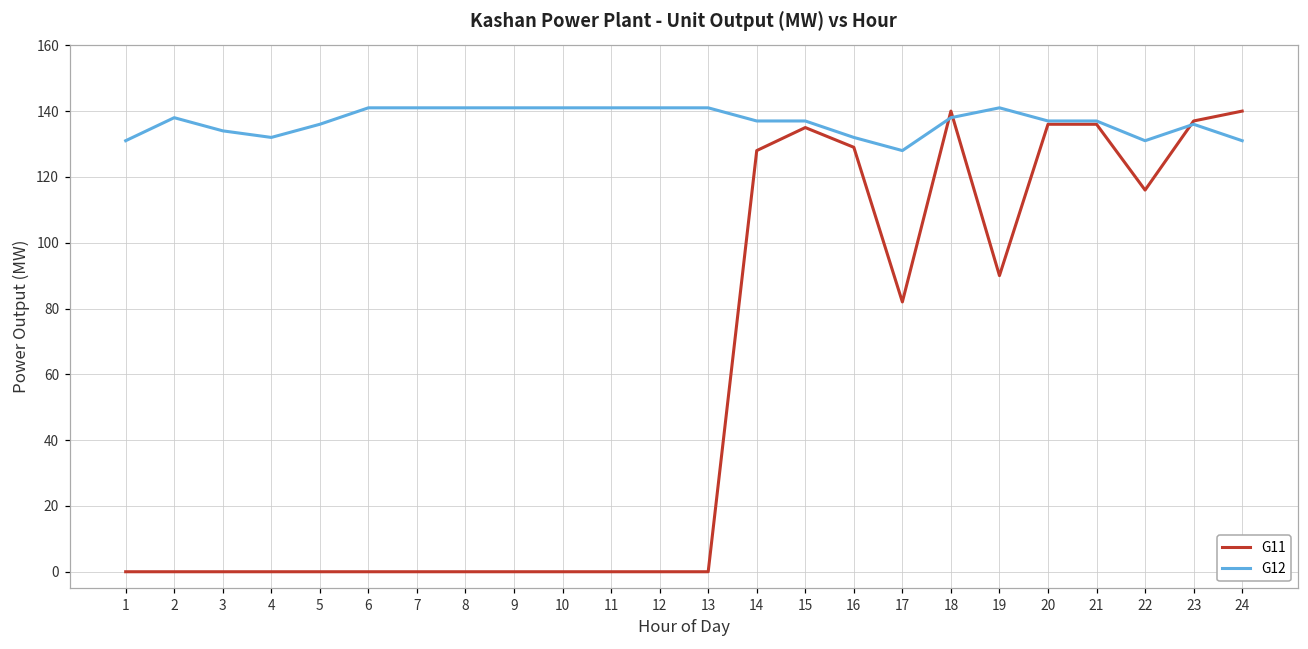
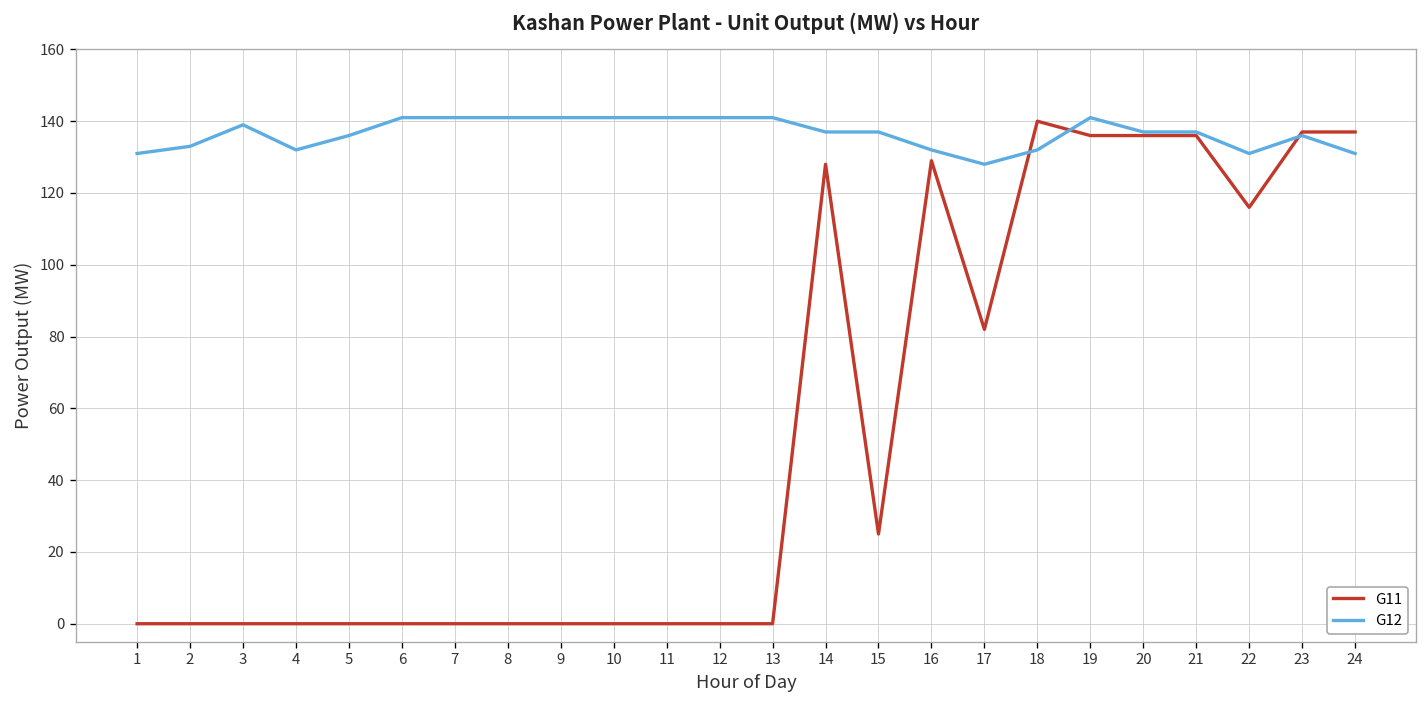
  {
    "G11": {
      "1": 0,
      "2": 0,
      "3": 0,
      "4": 0,
      "5": 0,
      "6": 0,
      "7": 0,
      "8": 0,
      "9": 0,
      "10": 0,
      "11": 0,
      "12": 0,
      "13": 0,
      "14": 128,
-     "15": 135,
+     "15": 25,
      "16": 129,
      "17": 82,
      "18": 140,
-     "19": 90,
+     "19": 136,
      "20": 136,
      "21": 136,
      "22": 116,
      "23": 137,
-     "24": 140
+     "24": 137
    },
    "G12": {
      "1": 131,
-     "2": 138,
-     "3": 134,
+     "2": 133,
+     "3": 139,
      "4": 132,
      "5": 136,
      "6": 141,
      "7": 141,
      "8": 141,
      "9": 141,
      "10": 141,
      "11": 141,
      "12": 141,
      "13": 141,
      "14": 137,
      "15": 137,
      "16": 132,
      "17": 128,
-     "18": 138,
+     "18": 132,
      "19": 141,
      "20": 137,
      "21": 137,
      "22": 131,
      "23": 136,
      "24": 131
    }
  }
